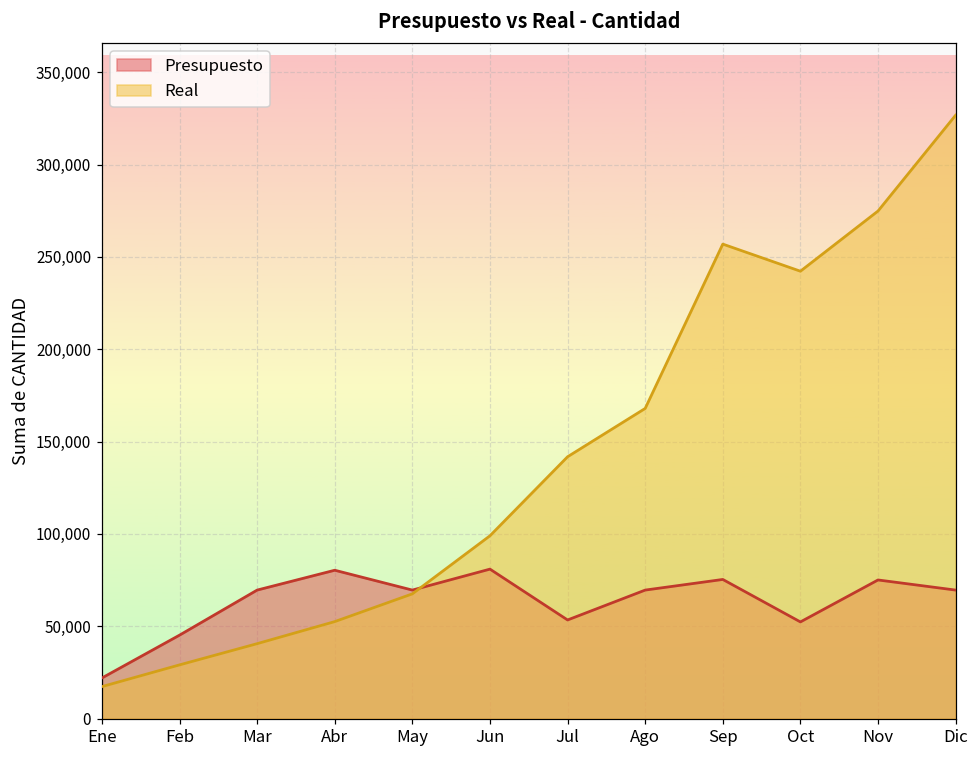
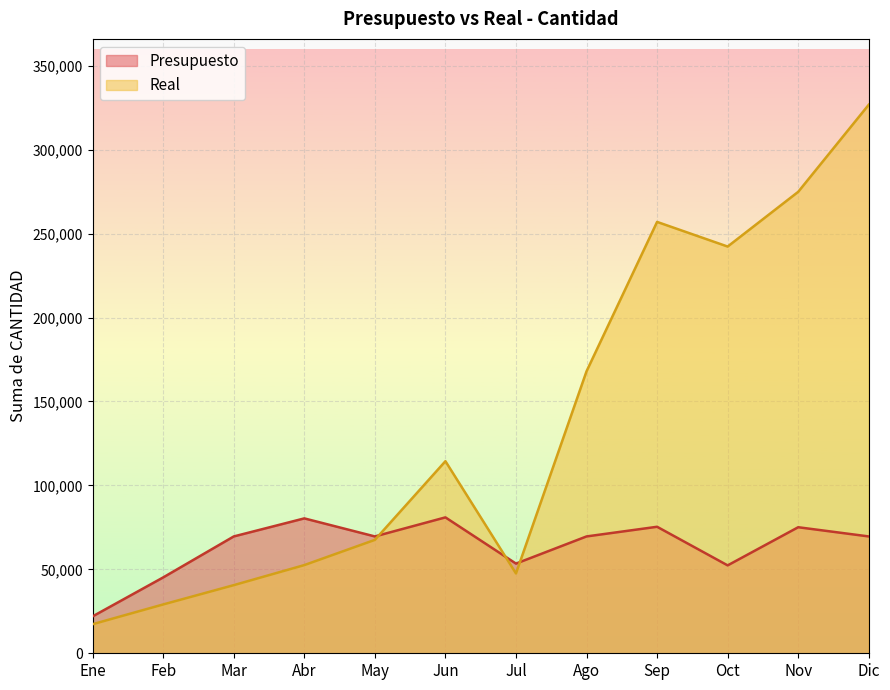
  {
    "Presupuesto": {
      "Ene": "22,000",
      "Feb": "45,000",
      "Mar": "70,000",
      "Abr": "80,000",
      "May": "70,000",
      "Jun": "81,000",
      "Jul": "53,000",
      "Ago": "70,000",
      "Sep": "75,000",
      "Oct": "52,000",
      "Nov": "75,000",
      "Dic": "70,000"
    },
    "Real": {
      "Ene": "17,000",
      "Feb": "29,000",
      "Mar": "41,000",
      "Abr": "53,000",
      "May": "68,000",
-     "Jun": "99,000",
-     "Jul": "142,000",
+     "Jun": "114,000",
+     "Jul": "48,000",
      "Ago": "168,000",
      "Sep": "257,000",
      "Oct": "242,000",
      "Nov": "275,000",
      "Dic": "327,000"
    }
  }
